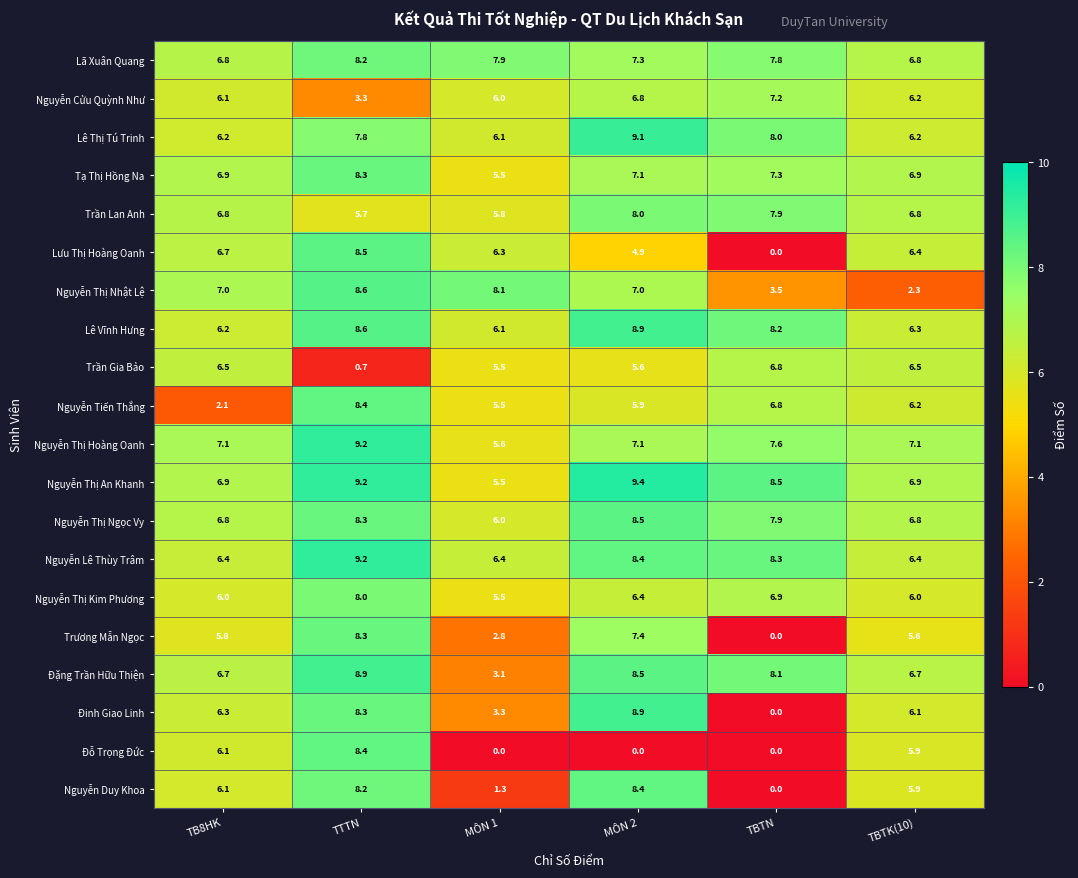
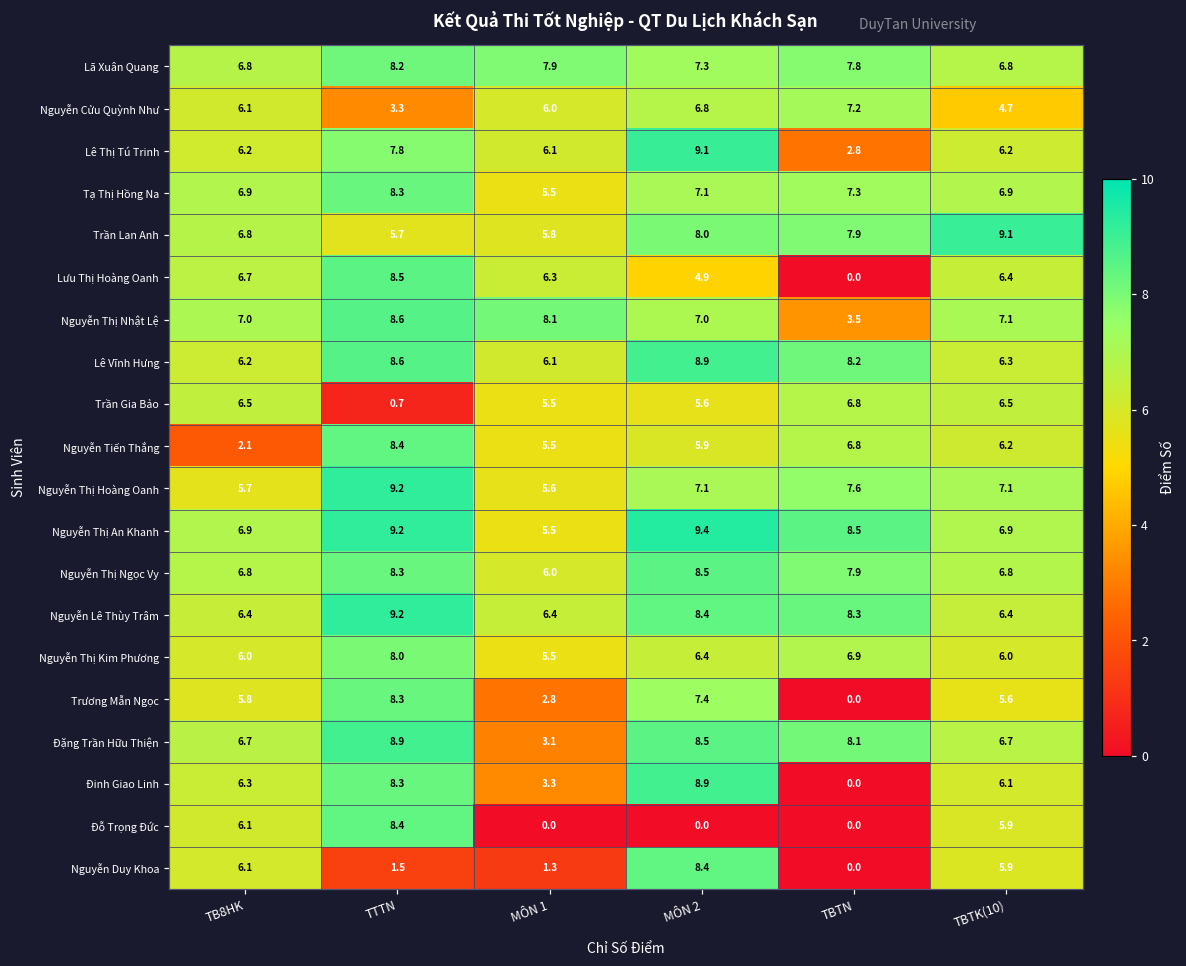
  {
    "Lã Xuân Quang": {
      "TB8HK": 6.8,
      "TTTN": 8.2,
      "MÔN 1": 7.9,
      "MÔN 2": 7.3,
      "TBTN": 7.8,
      "TBTK(10)": 6.8
    },
    "Nguyễn Cửu Quỳnh Như": {
      "TB8HK": 6.1,
      "TTTN": 3.3,
      "MÔN 1": 6.0,
      "MÔN 2": 6.8,
      "TBTN": 7.2,
-     "TBTK(10)": 6.2
+     "TBTK(10)": 4.7
    },
    "Lê Thị Tú Trinh": {
      "TB8HK": 6.2,
      "TTTN": 7.8,
      "MÔN 1": 6.1,
      "MÔN 2": 9.1,
-     "TBTN": 8.0,
+     "TBTN": 2.8,
      "TBTK(10)": 6.2
    },
    "Tạ Thị Hồng Na": {
      "TB8HK": 6.9,
      "TTTN": 8.3,
      "MÔN 1": 5.5,
      "MÔN 2": 7.1,
      "TBTN": 7.3,
      "TBTK(10)": 6.9
    },
    "Trần Lan Anh": {
      "TB8HK": 6.8,
      "TTTN": 5.7,
      "MÔN 1": 5.8,
      "MÔN 2": 8.0,
      "TBTN": 7.9,
-     "TBTK(10)": 6.8
+     "TBTK(10)": 9.1
    },
    "Lưu Thị Hoàng Oanh": {
      "TB8HK": 6.7,
      "TTTN": 8.5,
      "MÔN 1": 6.3,
      "MÔN 2": 4.9,
      "TBTN": 0.0,
      "TBTK(10)": 6.4
    },
    "Nguyễn Thị Nhật Lệ": {
      "TB8HK": 7.0,
      "TTTN": 8.6,
      "MÔN 1": 8.1,
      "MÔN 2": 7.0,
      "TBTN": 3.5,
-     "TBTK(10)": 2.3
+     "TBTK(10)": 7.1
    },
    "Lê Vĩnh Hưng": {
      "TB8HK": 6.2,
      "TTTN": 8.6,
      "MÔN 1": 6.1,
      "MÔN 2": 8.9,
      "TBTN": 8.2,
      "TBTK(10)": 6.3
    },
    "Trần Gia Bảo": {
      "TB8HK": 6.5,
      "TTTN": 0.7,
      "MÔN 1": 5.5,
      "MÔN 2": 5.6,
      "TBTN": 6.8,
      "TBTK(10)": 6.5
    },
    "Nguyễn Tiến Thắng": {
      "TB8HK": 2.1,
      "TTTN": 8.4,
      "MÔN 1": 5.5,
      "MÔN 2": 5.9,
      "TBTN": 6.8,
      "TBTK(10)": 6.2
    },
    "Nguyễn Thị Hoàng Oanh": {
-     "TB8HK": 7.1,
+     "TB8HK": 5.7,
      "TTTN": 9.2,
      "MÔN 1": 5.6,
      "MÔN 2": 7.1,
      "TBTN": 7.6,
      "TBTK(10)": 7.1
    },
    "Nguyễn Thị An Khanh": {
      "TB8HK": 6.9,
      "TTTN": 9.2,
      "MÔN 1": 5.5,
      "MÔN 2": 9.4,
      "TBTN": 8.5,
      "TBTK(10)": 6.9
    },
    "Nguyễn Thị Ngọc Vy": {
      "TB8HK": 6.8,
      "TTTN": 8.3,
      "MÔN 1": 6.0,
      "MÔN 2": 8.5,
      "TBTN": 7.9,
      "TBTK(10)": 6.8
    },
    "Nguyễn Lê Thùy Trâm": {
      "TB8HK": 6.4,
      "TTTN": 9.2,
      "MÔN 1": 6.4,
      "MÔN 2": 8.4,
      "TBTN": 8.3,
      "TBTK(10)": 6.4
    },
    "Nguyễn Thị Kim Phương": {
      "TB8HK": 6.0,
      "TTTN": 8.0,
      "MÔN 1": 5.5,
      "MÔN 2": 6.4,
      "TBTN": 6.9,
      "TBTK(10)": 6.0
    },
    "Trương Mẫn Ngọc": {
      "TB8HK": 5.8,
      "TTTN": 8.3,
      "MÔN 1": 2.8,
      "MÔN 2": 7.4,
      "TBTN": 0.0,
      "TBTK(10)": 5.6
    },
    "Đặng Trần Hữu Thiện": {
      "TB8HK": 6.7,
      "TTTN": 8.9,
      "MÔN 1": 3.1,
      "MÔN 2": 8.5,
      "TBTN": 8.1,
      "TBTK(10)": 6.7
    },
    "Đinh Giao Linh": {
      "TB8HK": 6.3,
      "TTTN": 8.3,
      "MÔN 1": 3.3,
      "MÔN 2": 8.9,
      "TBTN": 0.0,
      "TBTK(10)": 6.1
    },
    "Đỗ Trọng Đức": {
      "TB8HK": 6.1,
      "TTTN": 8.4,
      "MÔN 1": 0.0,
      "MÔN 2": 0.0,
      "TBTN": 0.0,
      "TBTK(10)": 5.9
    },
    "Nguyễn Duy Khoa": {
      "TB8HK": 6.1,
-     "TTTN": 8.2,
+     "TTTN": 1.5,
      "MÔN 1": 1.3,
      "MÔN 2": 8.4,
      "TBTN": 0.0,
      "TBTK(10)": 5.9
    }
  }
